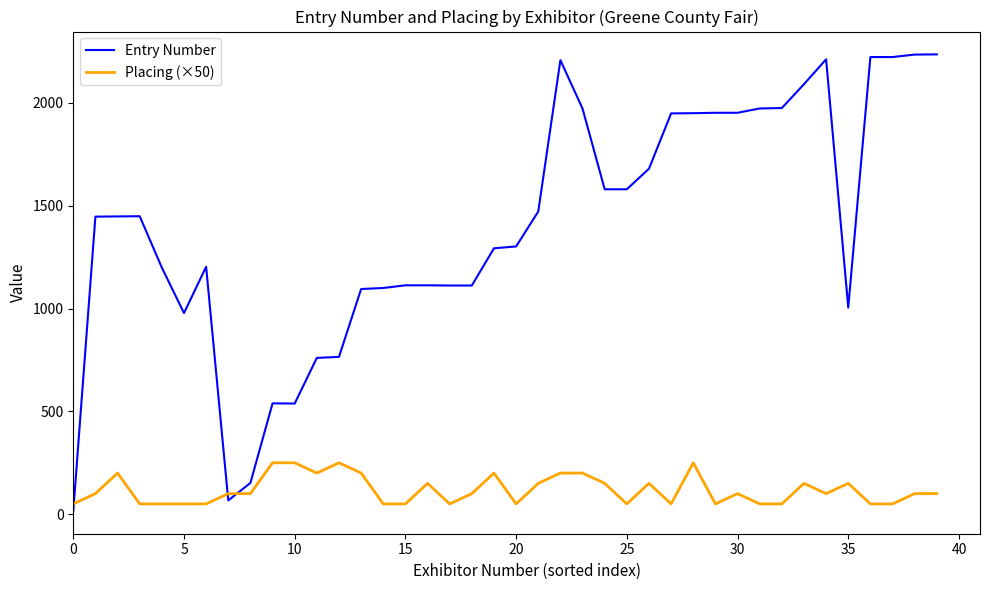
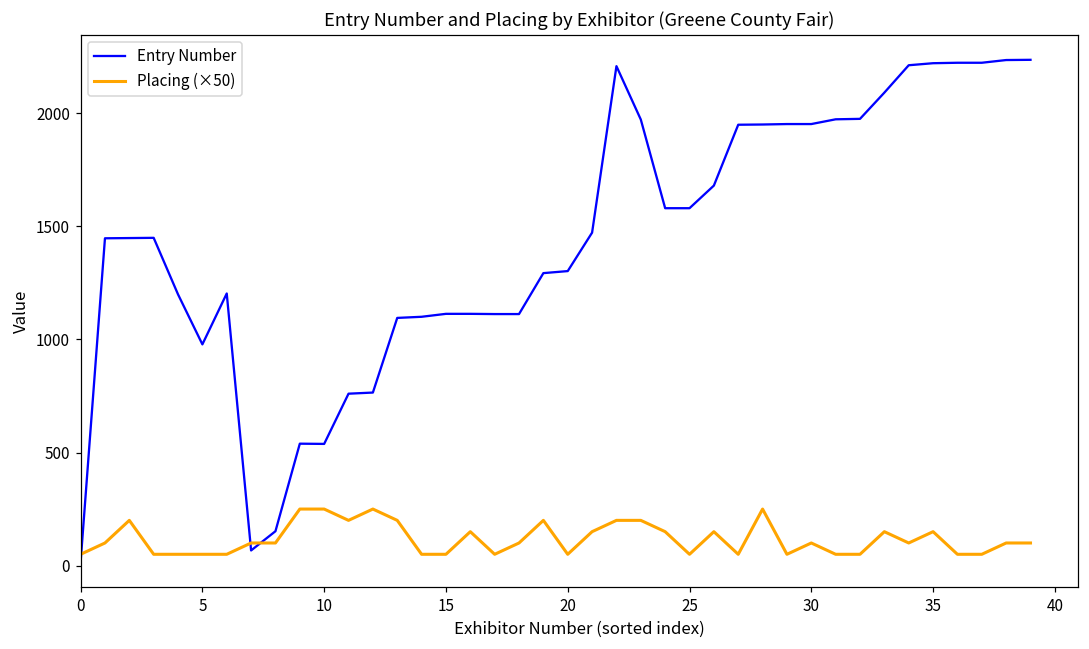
  {
    "Entry Number": {
      "0": 20,
      "5": 980,
      "10": 540,
      "15": 1110,
      "20": 1300,
      "25": 1580,
      "30": 1950,
-     "35": 1010
+     "35": 2220
    },
    "Placing (×50)": {
      "0": 50,
      "5": 50,
      "10": 250,
      "15": 50,
      "20": 50,
      "25": 50,
      "30": 100,
      "35": 150
    }
  }
